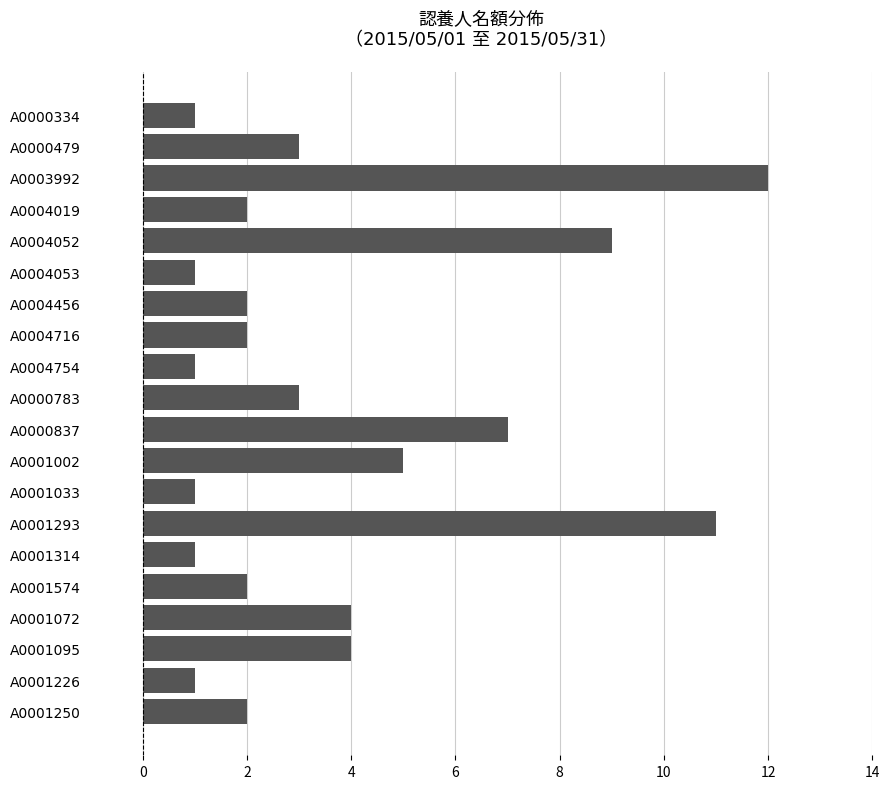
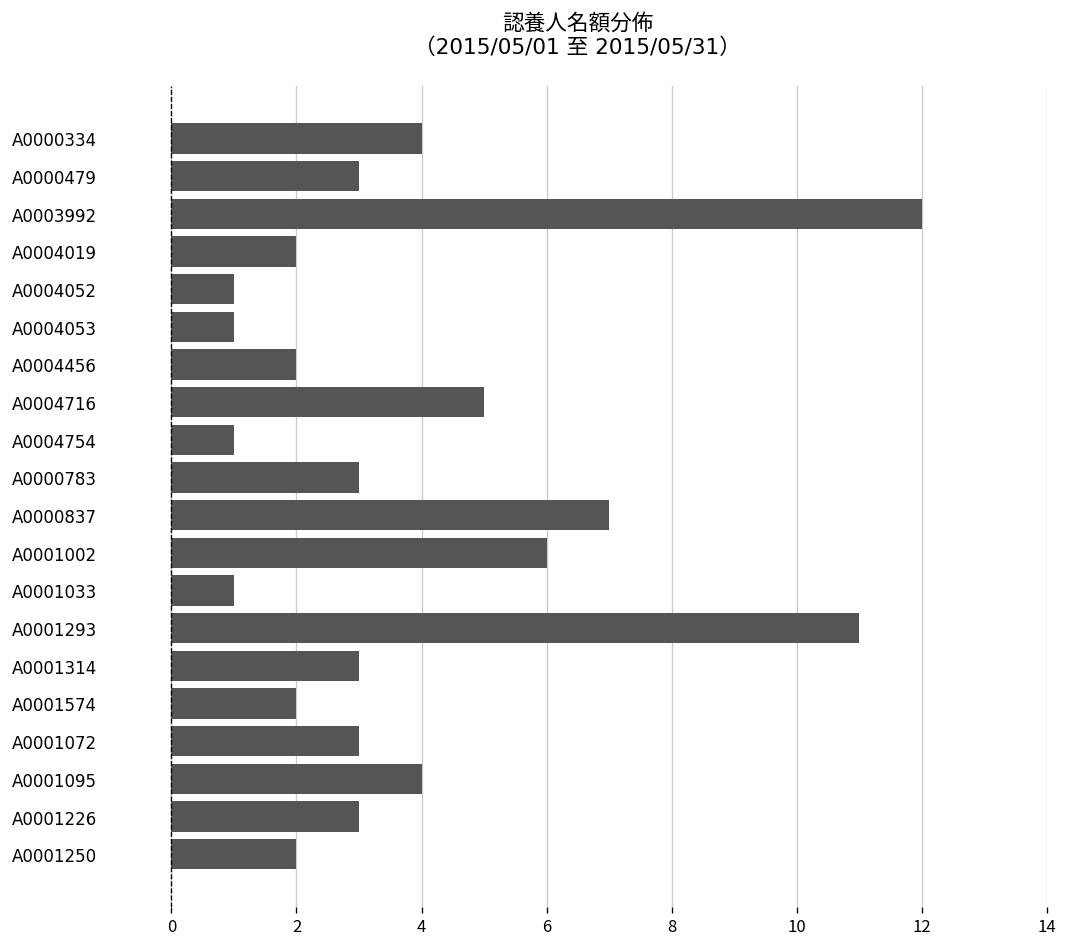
  {
-   "A0000334": 1,
+   "A0000334": 4,
    "A0000479": 3,
    "A0003992": 12,
    "A0004019": 2,
-   "A0004052": 9,
+   "A0004052": 1,
    "A0004053": 1,
    "A0004456": 2,
-   "A0004716": 2,
+   "A0004716": 5,
    "A0004754": 1,
    "A0000783": 3,
    "A0000837": 7,
-   "A0001002": 5,
+   "A0001002": 6,
    "A0001033": 1,
    "A0001293": 11,
-   "A0001314": 1,
+   "A0001314": 3,
    "A0001574": 2,
-   "A0001072": 4,
+   "A0001072": 3,
    "A0001095": 4,
-   "A0001226": 1,
+   "A0001226": 3,
    "A0001250": 2
  }
